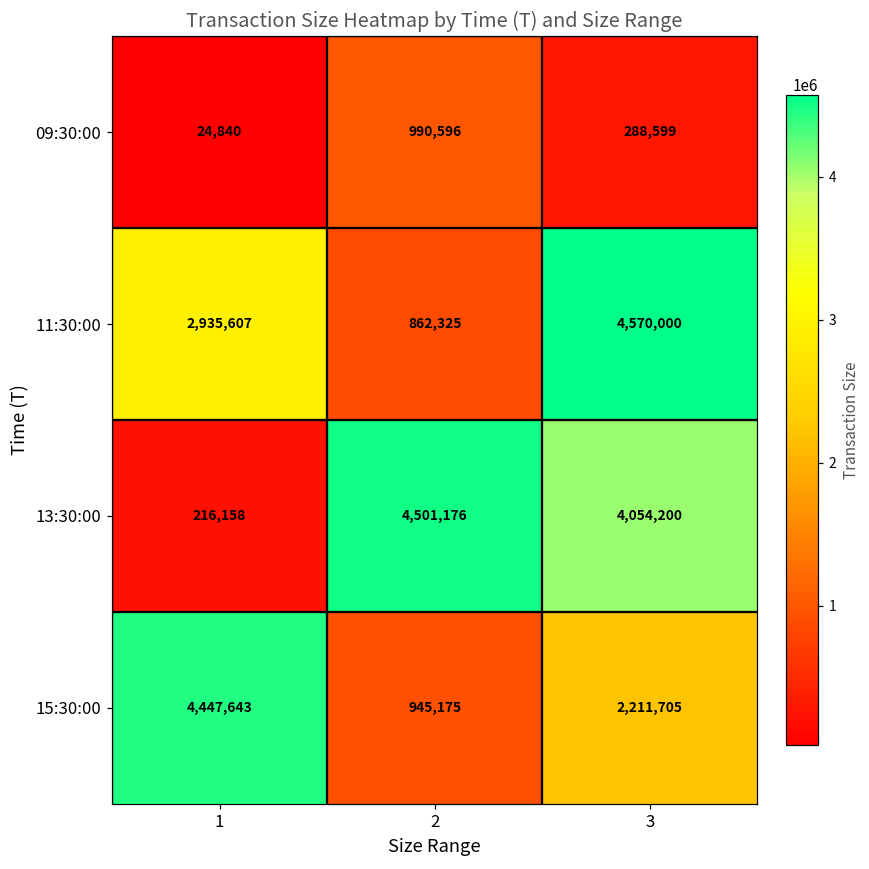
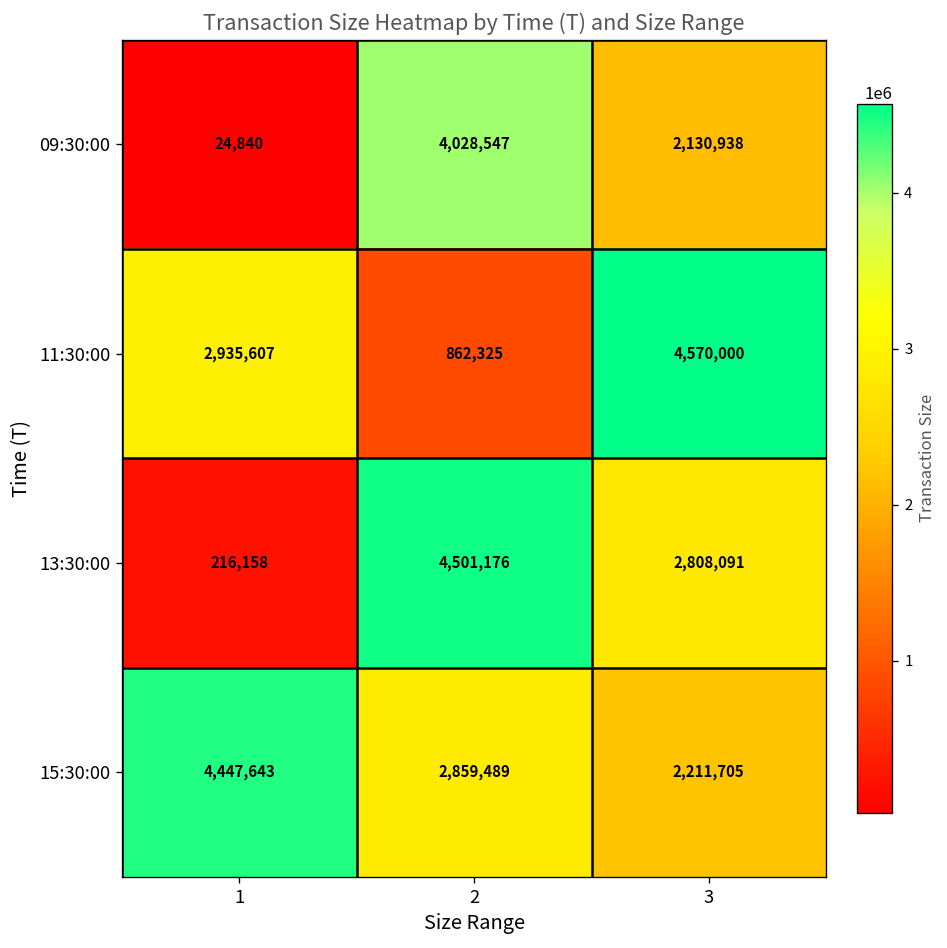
  {
    "09:30:00": {
      "1": "24,840",
-     "2": "990,596",
-     "3": "288,599"
+     "2": "4,028,547",
+     "3": "2,130,938"
    },
    "11:30:00": {
      "1": "2,935,607",
      "2": "862,325",
      "3": "4,570,000"
    },
    "13:30:00": {
      "1": "216,158",
      "2": "4,501,176",
-     "3": "4,054,200"
+     "3": "2,808,091"
    },
    "15:30:00": {
      "1": "4,447,643",
-     "2": "945,175",
+     "2": "2,859,489",
      "3": "2,211,705"
    }
  }
